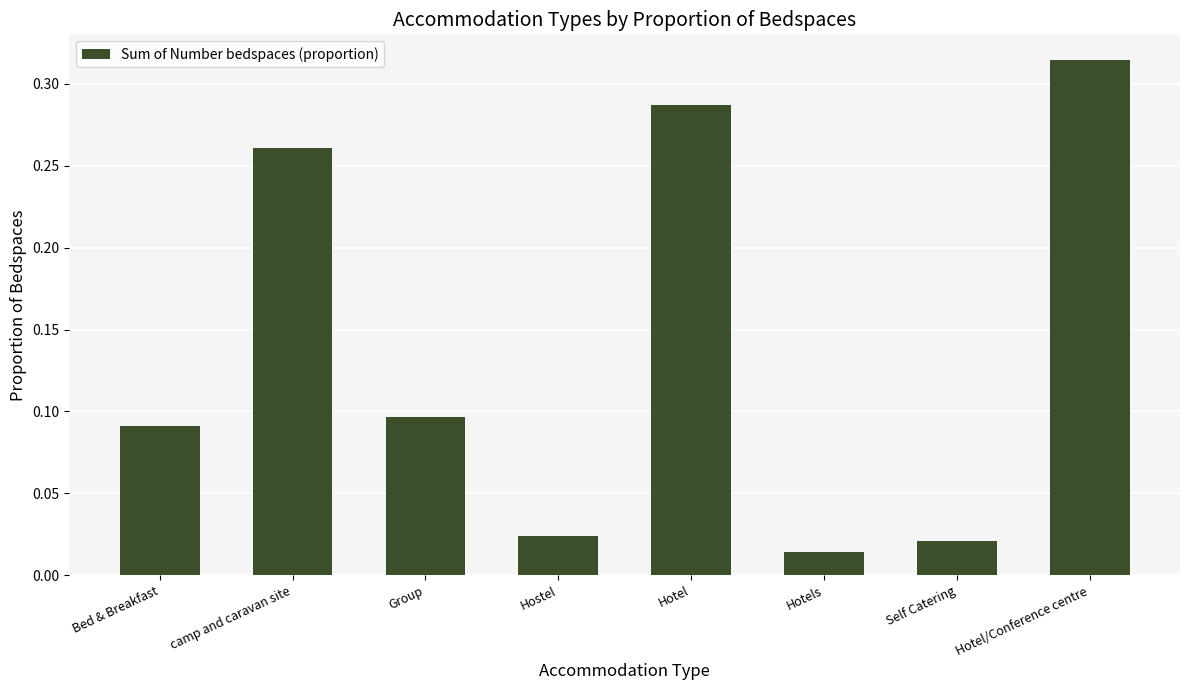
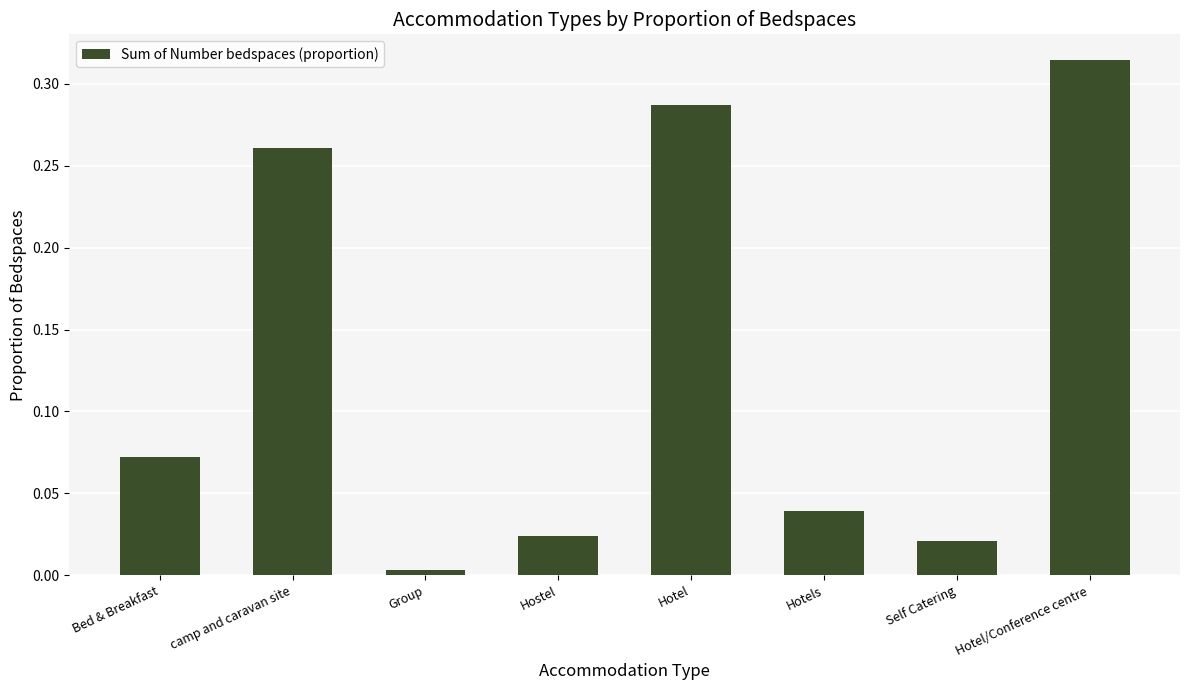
  {
-   "Bed & Breakfast": 0.091,
+   "Bed & Breakfast": 0.072,
    "camp and caravan site": 0.261,
-   "Group": 0.097,
+   "Group": 0.003,
    "Hostel": 0.024,
    "Hotel": 0.287,
-   "Hotels": 0.014,
+   "Hotels": 0.040,
    "Self Catering": 0.021,
    "Hotel/Conference centre": 0.314
  }
